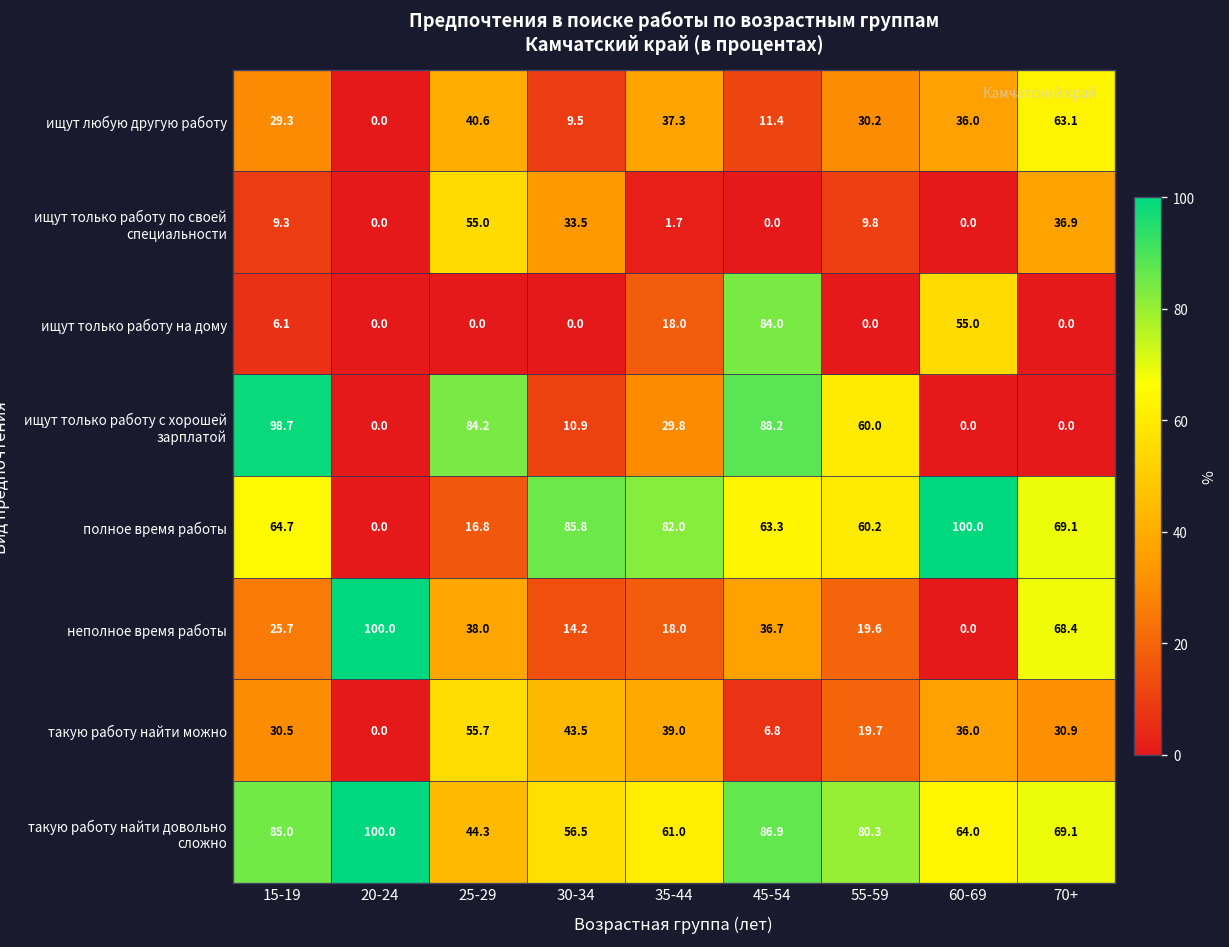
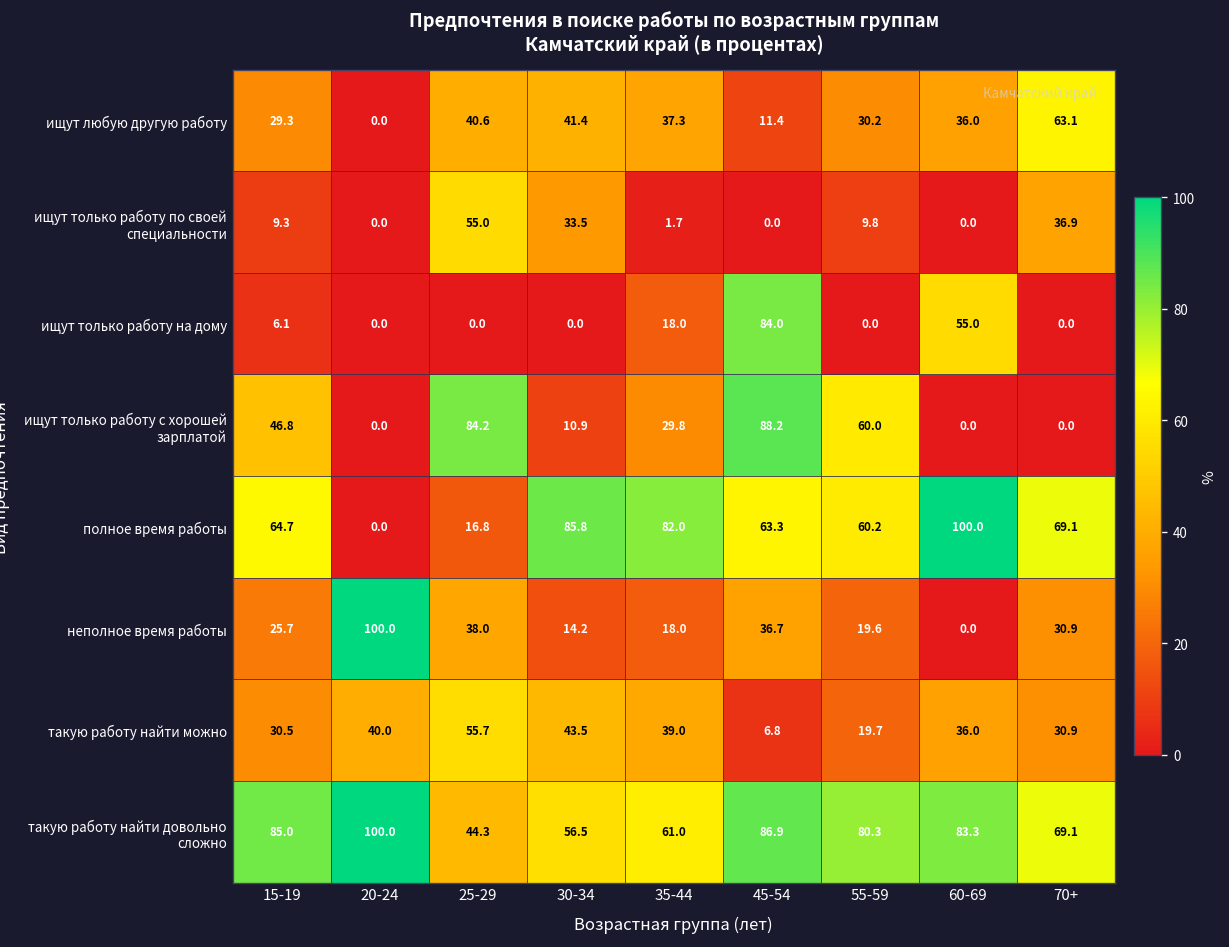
  {
    "ищут любую другую работу": {
      "15-19": 29.3,
      "20-24": 0.0,
      "25-29": 40.6,
-     "30-34": 9.5,
+     "30-34": 41.4,
      "35-44": 37.3,
      "45-54": 11.4,
      "55-59": 30.2,
      "60-69": 36.0
    },
    "ищут только работу по своей специальности": {
      "15-19": 9.3,
      "20-24": 0.0,
      "25-29": 55.0,
      "30-34": 33.5,
      "35-44": 1.7,
      "45-54": 0.0,
      "55-59": 9.8,
      "60-69": 0.0,
      "70+": 36.9
    },
    "ищут только работу на дому": {
      "15-19": 6.1,
      "20-24": 0.0,
      "25-29": 0.0,
      "30-34": 0.0,
      "35-44": 18.0,
      "45-54": 84.0,
      "55-59": 0.0,
      "60-69": 55.0,
      "70+": 0.0
    },
    "ищут только работу с хорошей зарплатой": {
-     "15-19": 98.7,
+     "15-19": 46.8,
      "20-24": 0.0,
      "25-29": 84.2,
      "30-34": 10.9,
      "35-44": 29.8,
      "45-54": 88.2,
      "55-59": 60.0,
      "60-69": 0.0,
      "70+": 0.0
    },
    "полное время работы": {
      "15-19": 64.7,
      "20-24": 0.0,
      "25-29": 16.8,
      "30-34": 85.8,
      "35-44": 82.0,
      "45-54": 63.3,
      "55-59": 60.2,
      "60-69": 100.0,
      "70+": 69.1
    },
    "неполное время работы": {
      "15-19": 25.7,
      "20-24": 100.0,
      "25-29": 38.0,
      "30-34": 14.2,
      "35-44": 18.0,
      "45-54": 36.7,
      "55-59": 19.6,
      "60-69": 0.0,
-     "70+": 68.4
+     "70+": 30.9
    },
    "такую работу найти можно": {
      "15-19": 30.5,
-     "20-24": 0.0,
+     "20-24": 40.0,
      "25-29": 55.7,
      "30-34": 43.5,
      "35-44": 39.0,
      "45-54": 6.8,
      "55-59": 19.7,
      "60-69": 36.0,
      "70+": 30.9
    },
    "такую работу найти довольно сложно": {
      "15-19": 85.0,
      "20-24": 100.0,
      "25-29": 44.3,
      "30-34": 56.5,
      "35-44": 61.0,
      "45-54": 86.9,
      "55-59": 80.3,
-     "60-69": 64.0,
+     "60-69": 83.3,
      "70+": 69.1
    }
  }
